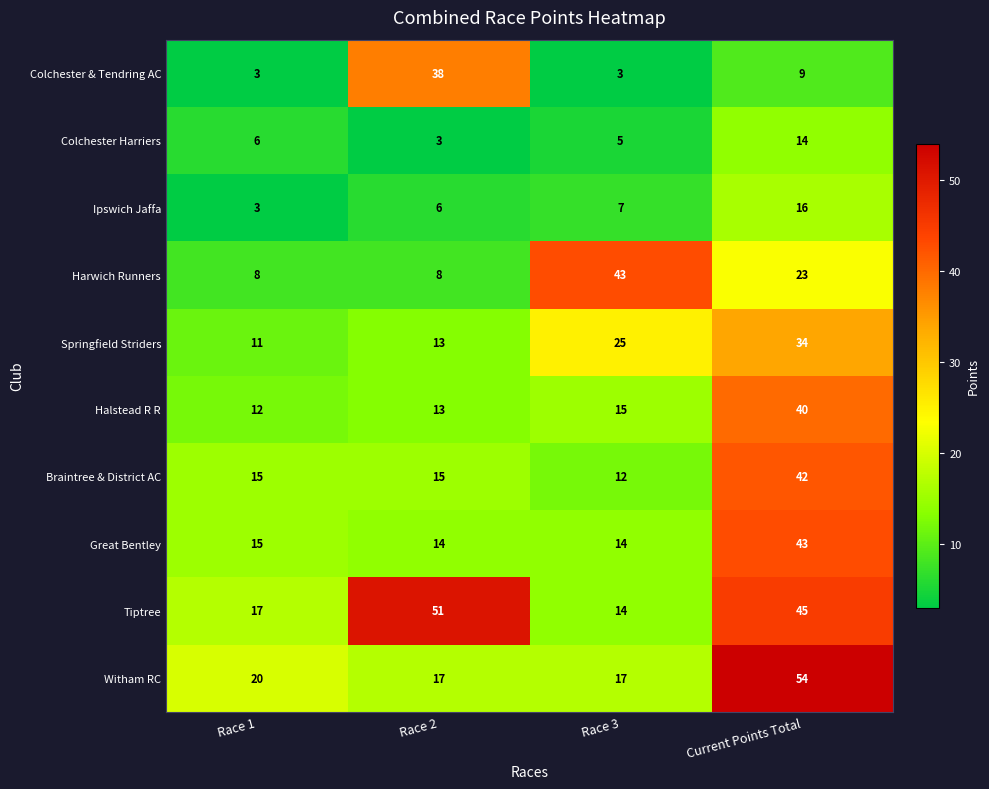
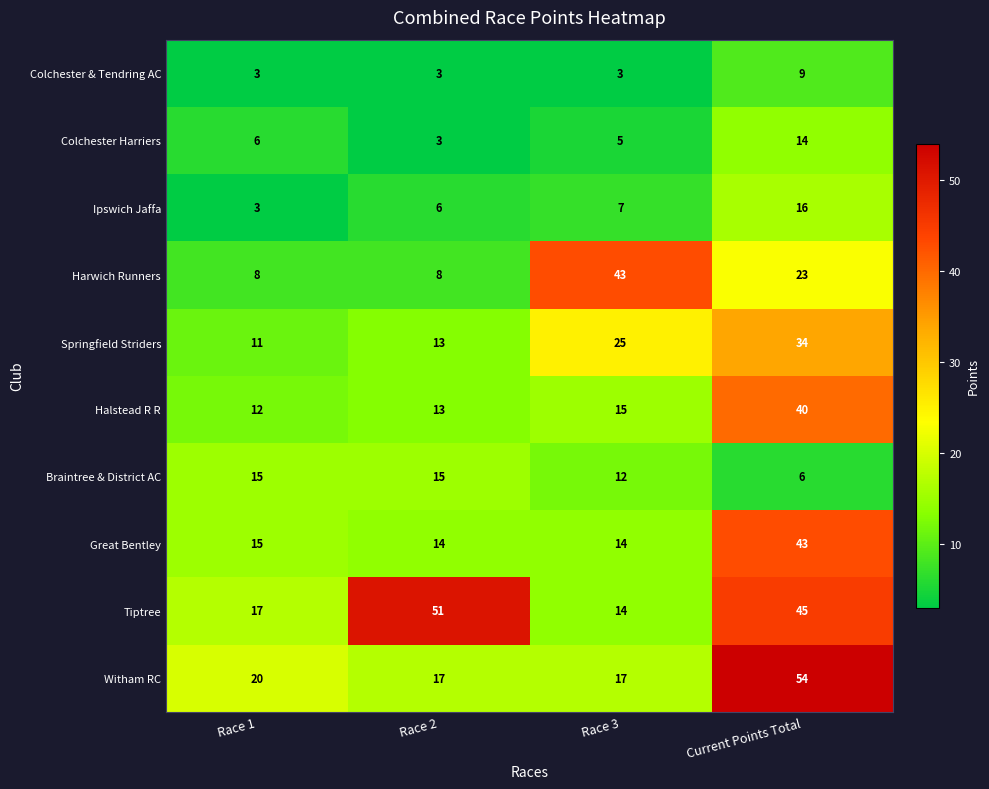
  {
    "Colchester & Tendring AC": {
      "Race 1": 3,
-     "Race 2": 38,
+     "Race 2": 3,
      "Race 3": 3,
      "Current Points Total": 9
    },
    "Colchester Harriers": {
      "Race 1": 6,
      "Race 2": 3,
      "Race 3": 5,
      "Current Points Total": 14
    },
    "Ipswich Jaffa": {
      "Race 1": 3,
      "Race 2": 6,
      "Race 3": 7,
      "Current Points Total": 16
    },
    "Harwich Runners": {
      "Race 1": 8,
      "Race 2": 8,
      "Race 3": 43,
      "Current Points Total": 23
    },
    "Springfield Striders": {
      "Race 1": 11,
      "Race 2": 13,
      "Race 3": 25,
      "Current Points Total": 34
    },
    "Halstead R R": {
      "Race 1": 12,
      "Race 2": 13,
      "Race 3": 15,
      "Current Points Total": 40
    },
    "Braintree & District AC": {
      "Race 1": 15,
      "Race 2": 15,
      "Race 3": 12,
-     "Current Points Total": 42
+     "Current Points Total": 6
    },
    "Great Bentley": {
      "Race 1": 15,
      "Race 2": 14,
      "Race 3": 14,
      "Current Points Total": 43
    },
    "Tiptree": {
      "Race 1": 17,
      "Race 2": 51,
      "Race 3": 14,
      "Current Points Total": 45
    },
    "Witham RC": {
      "Race 1": 20,
      "Race 2": 17,
      "Race 3": 17,
      "Current Points Total": 54
    }
  }
